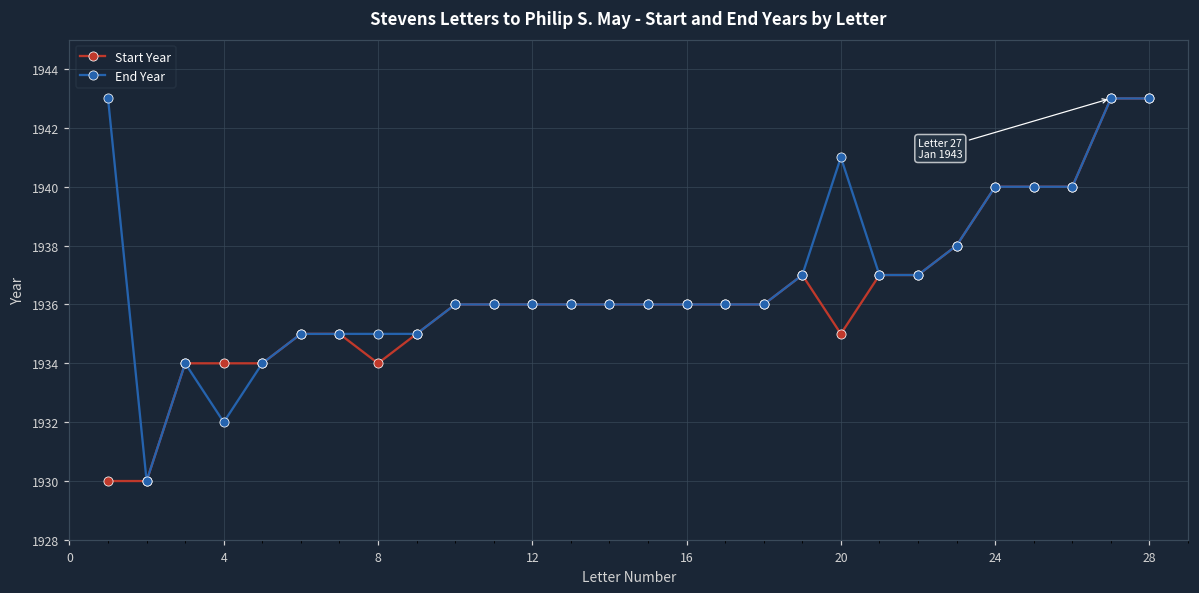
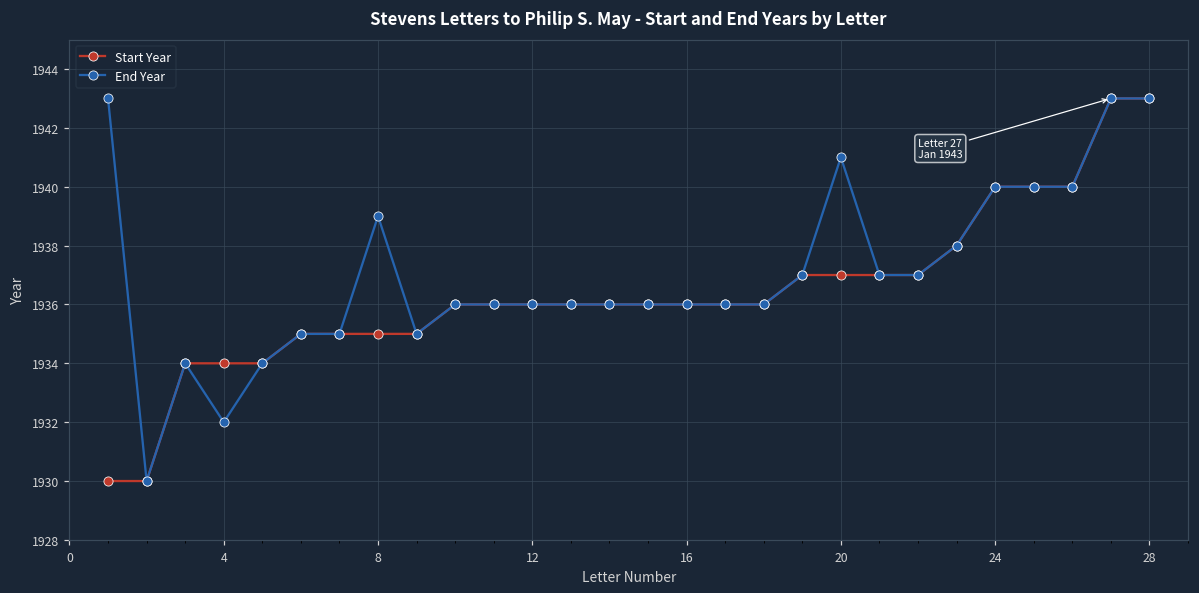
  {
    "Start Year": {
      "4": 1934,
-     "8": 1934,
-     "20": 1935
+     "8": 1935,
+     "20": 1937
    },
    "End Year": {
      "4": 1932,
-     "8": 1935,
+     "8": 1939,
      "20": 1941
    }
  }
